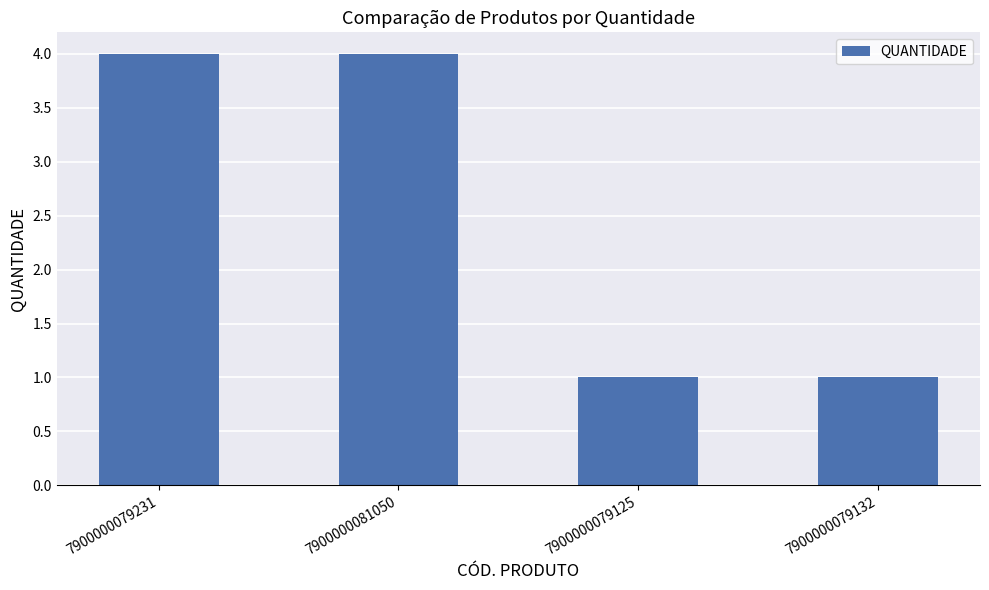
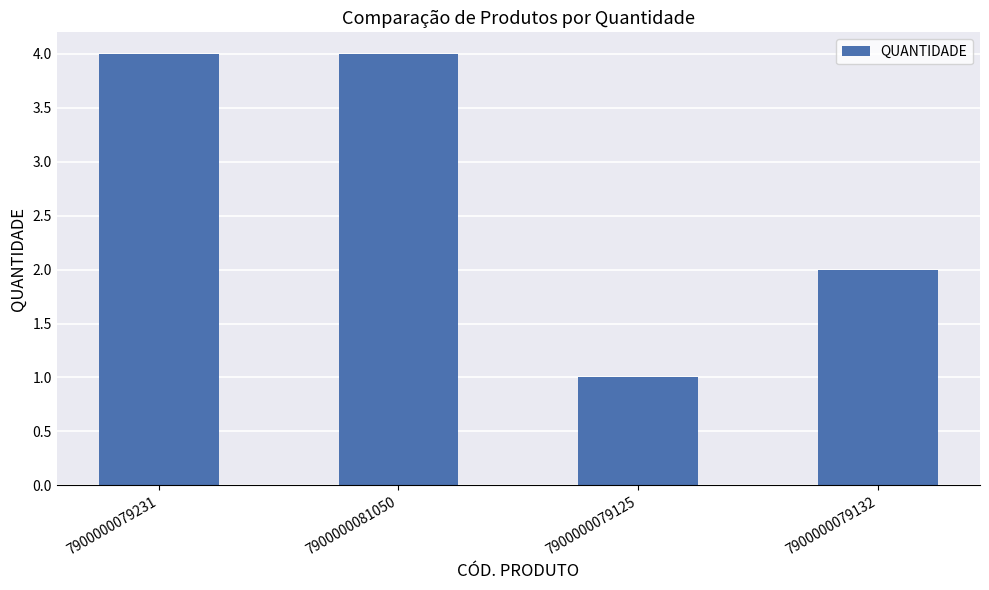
  {
    "7900000079231": 4,
    "7900000081050": 4,
    "7900000079125": 1,
-   "7900000079132": 1
+   "7900000079132": 2
  }
